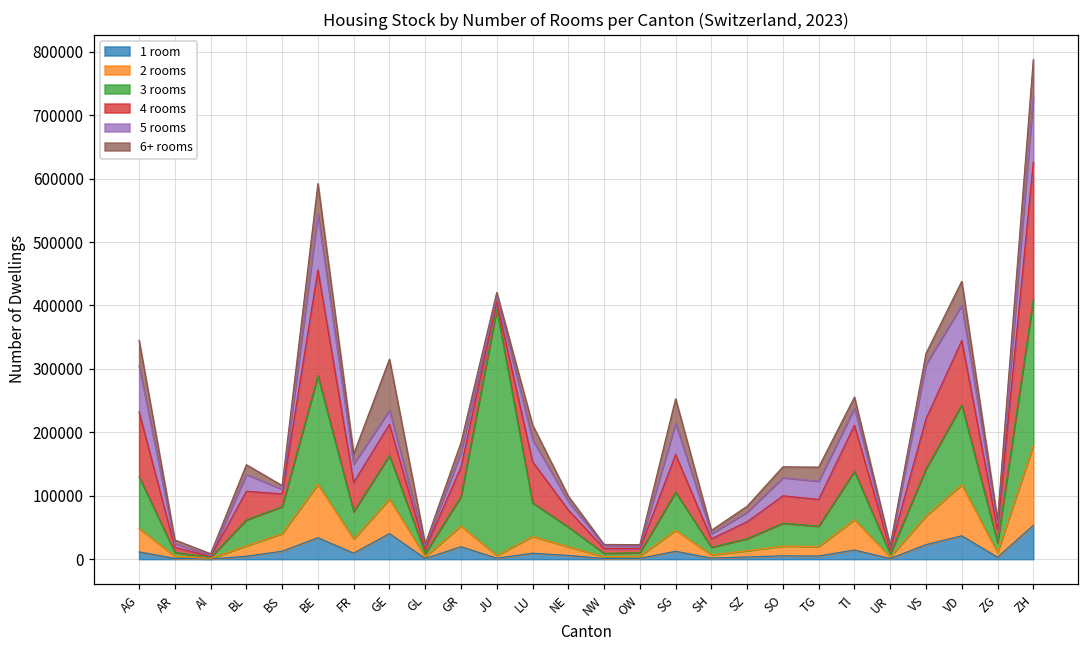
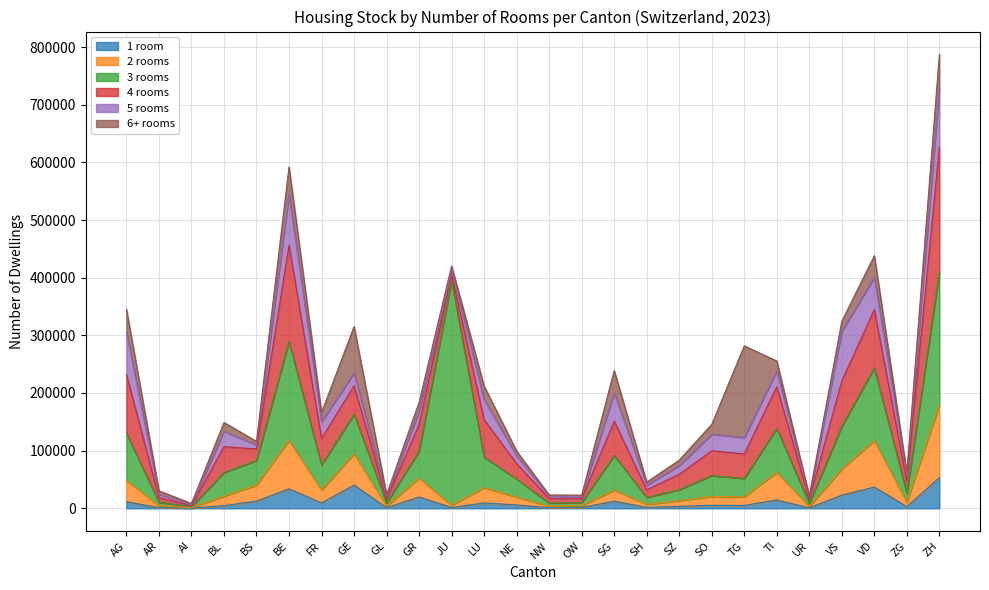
  {
    "1 room": {
      "AG": 10000,
      "BL": 0,
      "BS": 10000,
      "BE": 30000,
      "FR": 10000,
      "GE": 40000,
      "GR": 20000,
      "LU": 10000,
      "NE": 10000,
      "SG": 10000,
      "SH": 0,
      "SZ": 0,
      "SO": 10000,
      "TG": 0,
      "Tl": 10000,
      "VS": 20000,
      "VD": 40000,
      "ZG": 0,
      "ZH": 50000
    },
    "2 rooms": {
      "AG": 40000,
      "BL": 20000,
      "BS": 30000,
      "BE": 80000,
      "FR": 20000,
      "GE": 50000,
      "GR": 30000,
      "LU": 30000,
      "NE": 10000,
-     "SG": 30000,
+     "SG": 20000,
      "SH": 10000,
      "SZ": 10000,
      "SO": 20000,
      "TG": 10000,
      "Tl": 50000,
      "VS": 50000,
      "VD": 80000,
      "ZG": 10000,
      "ZH": 130000
    },
    "3 rooms": {
      "AG": 80000,
      "AR": 10000,
      "BL": 40000,
      "BS": 40000,
      "BE": 170000,
      "FR": 40000,
      "GE": 70000,
      "GL": 10000,
      "GR": 50000,
      "JU": 390000,
      "LU": 50000,
      "NE": 30000,
      "NW": 10000,
      "OW": 10000,
      "SG": 60000,
      "SH": 10000,
      "SZ": 20000,
      "SO": 40000,
      "TG": 30000,
      "Tl": 80000,
      "UR": 0,
      "VS": 70000,
      "VD": 130000,
      "ZG": 20000,
      "ZH": 230000
    },
    "4 rooms": {
      "AG": 100000,
      "AR": 10000,
      "BL": 40000,
      "BS": 20000,
      "BE": 170000,
      "FR": 50000,
      "GE": 50000,
      "GL": 10000,
      "GR": 50000,
      "JU": 10000,
      "LU": 60000,
      "NE": 30000,
      "SG": 60000,
      "SH": 10000,
      "SZ": 30000,
      "SO": 40000,
      "TG": 40000,
      "Tl": 70000,
      "VS": 80000,
      "VD": 100000,
      "ZG": 20000,
      "ZH": 220000
    },
    "5 rooms": {
      "AG": 70000,
      "AR": 10000,
      "BL": 30000,
      "BS": 10000,
      "BE": 90000,
      "FR": 30000,
      "GE": 20000,
      "GR": 20000,
      "JU": 10000,
      "LU": 30000,
      "NE": 10000,
      "SG": 50000,
      "SH": 10000,
      "SZ": 20000,
      "SO": 30000,
      "TG": 30000,
      "Tl": 30000,
      "VS": 90000,
      "VD": 60000,
      "ZG": 10000,
      "ZH": 100000
    },
    "6+ rooms": {
      "AG": 40000,
      "AR": 10000,
      "BL": 20000,
      "BS": 10000,
      "BE": 50000,
      "FR": 20000,
      "GE": 80000,
      "GR": 20000,
      "JU": 10000,
      "LU": 20000,
      "NE": 10000,
      "SG": 40000,
      "SH": 10000,
      "SZ": 10000,
      "SO": 20000,
-     "TG": 20000,
+     "TG": 160000,
      "Tl": 20000,
      "VS": 20000,
      "VD": 40000,
      "ZG": 0,
      "ZH": 60000
    }
  }
